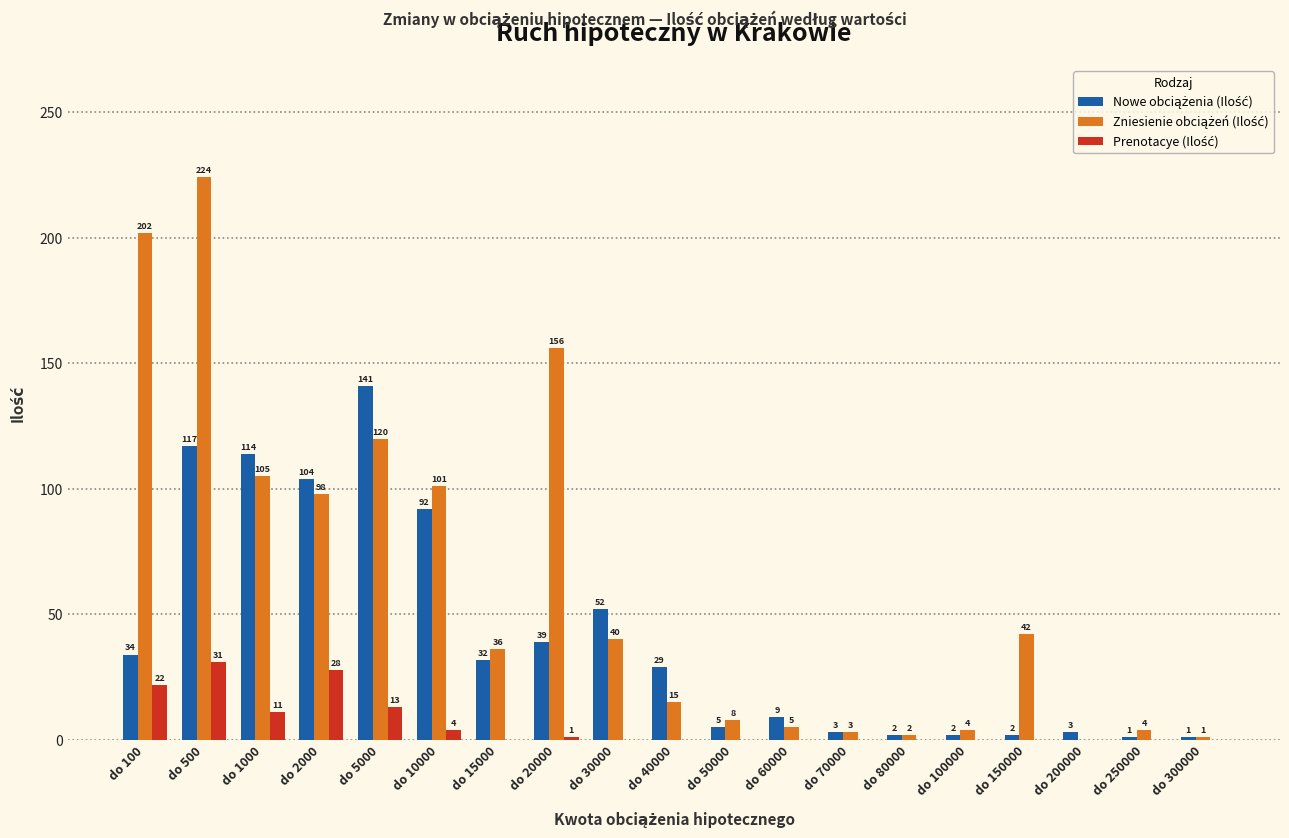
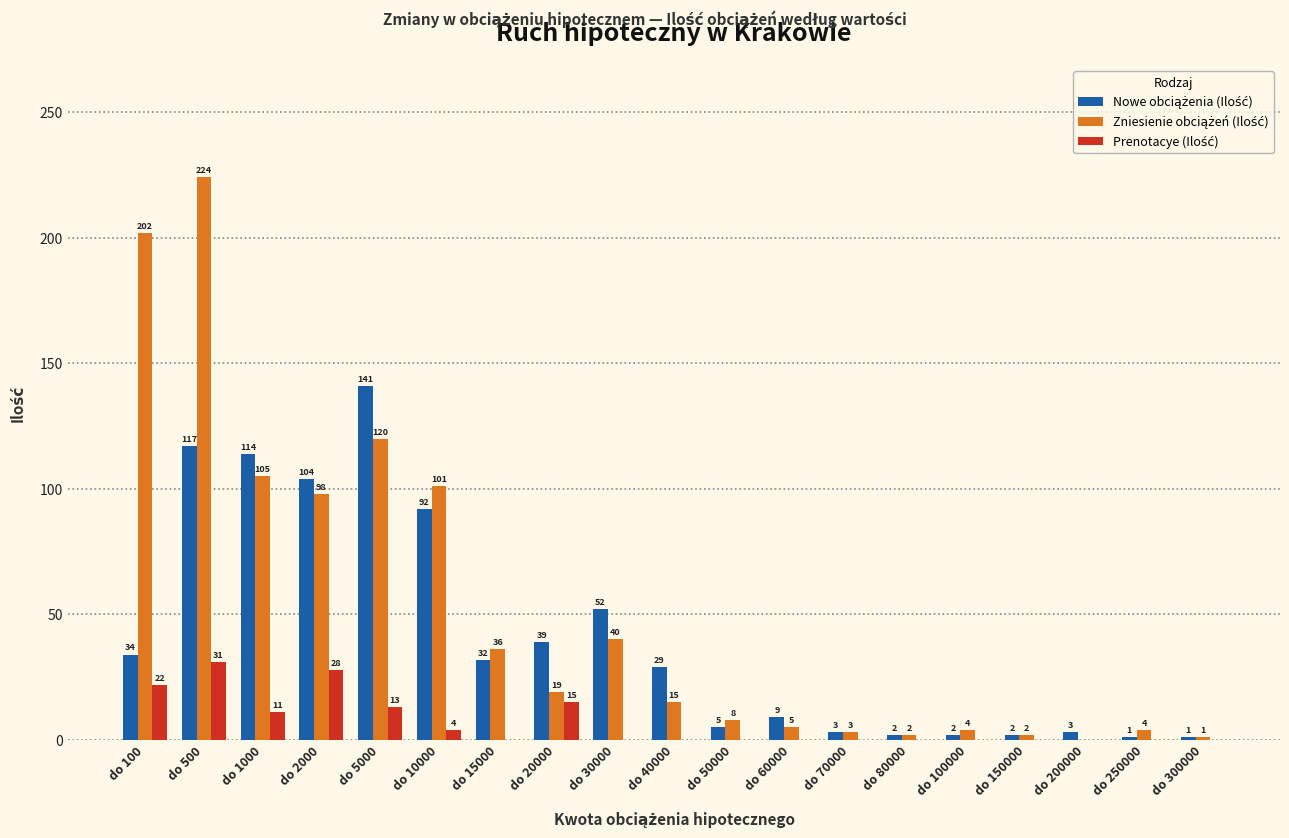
  {
    "Nowe obciążenia (Ilość)": {
      "do 100": 34,
      "do 500": 117,
      "do 1000": 114,
      "do 2000": 104,
      "do 5000": 141,
      "do 10000": 92,
      "do 15000": 32,
      "do 20000": 39,
      "do 30000": 52,
      "do 40000": 29,
      "do 50000": 5,
      "do 60000": 9,
      "do 70000": 3,
      "do 80000": 2,
      "do 100000": 2,
      "do 150000": 2,
      "do 200000": 3,
      "do 250000": 1,
      "do 300000": 1
    },
    "Zniesienie obciążeń (Ilość)": {
      "do 100": 202,
      "do 500": 224,
      "do 1000": 105,
      "do 2000": 98,
      "do 5000": 120,
      "do 10000": 101,
      "do 15000": 36,
-     "do 20000": 156,
+     "do 20000": 19,
      "do 30000": 40,
      "do 40000": 15,
      "do 50000": 8,
      "do 60000": 5,
      "do 70000": 3,
      "do 80000": 2,
      "do 100000": 4,
-     "do 150000": 42,
+     "do 150000": 2,
      "do 250000": 4,
      "do 300000": 1
    },
    "Prenotacye (Ilość)": {
      "do 100": 22,
      "do 500": 31,
      "do 1000": 11,
      "do 2000": 28,
      "do 5000": 13,
      "do 10000": 4,
-     "do 20000": 1
+     "do 20000": 15
    }
  }
